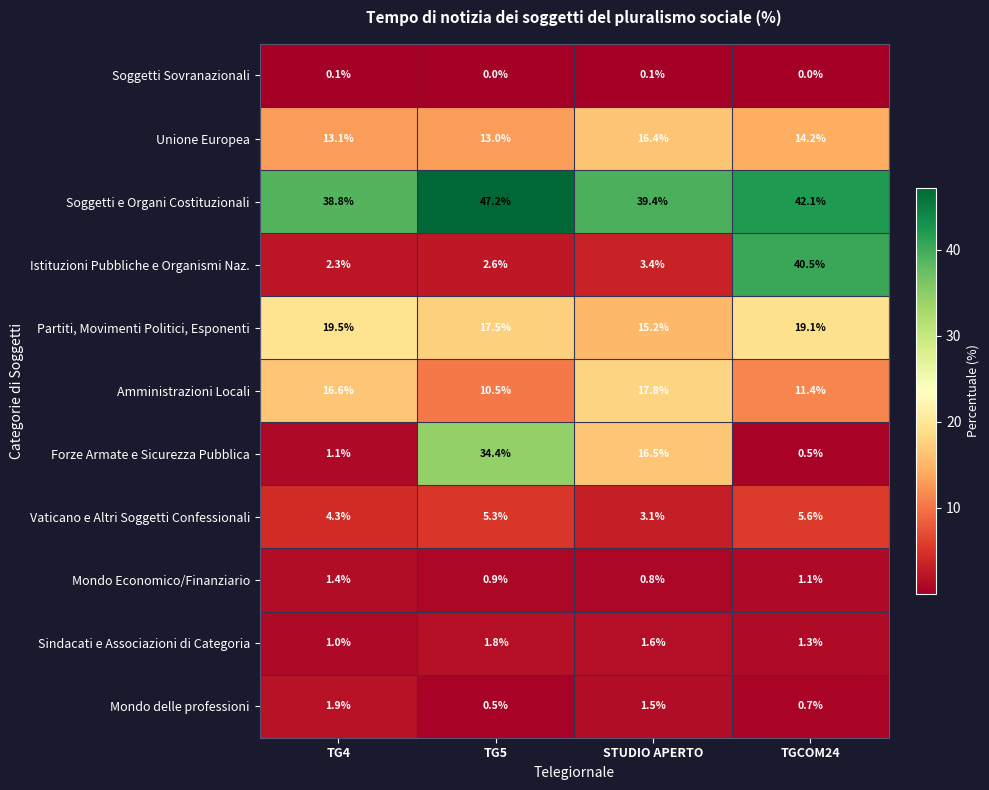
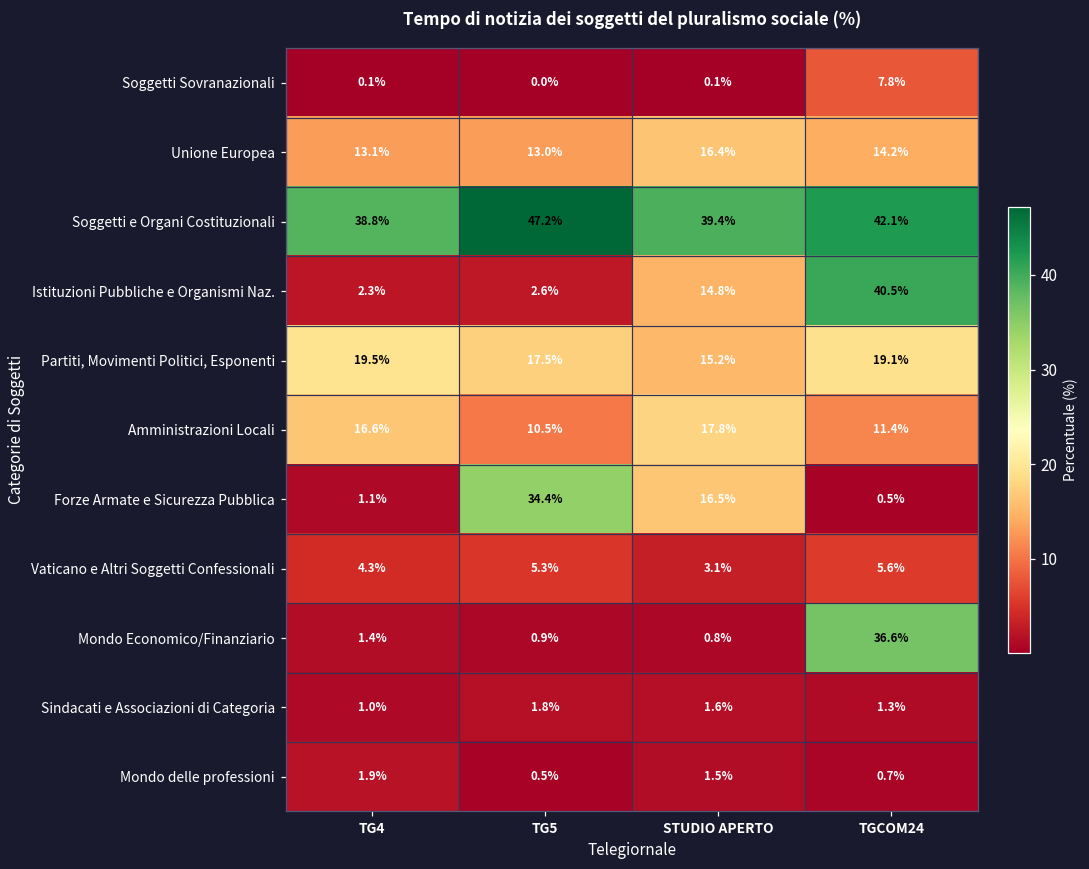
  {
    "Soggetti Sovranazionali": {
      "TG4": "0.1%",
      "TG5": "0.0%",
      "STUDIO APERTO": "0.1%",
-     "TGCOM24": "0.0%"
+     "TGCOM24": "7.8%"
    },
    "Unione Europea": {
      "TG4": "13.1%",
      "TG5": "13.0%",
      "STUDIO APERTO": "16.4%",
      "TGCOM24": "14.2%"
    },
    "Soggetti e Organi Costituzionali": {
      "TG4": "38.8%",
      "TG5": "47.2%",
      "STUDIO APERTO": "39.4%",
      "TGCOM24": "42.1%"
    },
    "Istituzioni Pubbliche e Organismi Naz.": {
      "TG4": "2.3%",
      "TG5": "2.6%",
-     "STUDIO APERTO": "3.4%",
+     "STUDIO APERTO": "14.8%",
      "TGCOM24": "40.5%"
    },
    "Partiti, Movimenti Politici, Esponenti": {
      "TG4": "19.5%",
      "TG5": "17.5%",
      "STUDIO APERTO": "15.2%",
      "TGCOM24": "19.1%"
    },
    "Amministrazioni Locali": {
      "TG4": "16.6%",
      "TG5": "10.5%",
      "STUDIO APERTO": "17.8%",
      "TGCOM24": "11.4%"
    },
    "Forze Armate e Sicurezza Pubblica": {
      "TG4": "1.1%",
      "TG5": "34.4%",
      "STUDIO APERTO": "16.5%",
      "TGCOM24": "0.5%"
    },
    "Vaticano e Altri Soggetti Confessionali": {
      "TG4": "4.3%",
      "TG5": "5.3%",
      "STUDIO APERTO": "3.1%",
      "TGCOM24": "5.6%"
    },
    "Mondo Economico/Finanziario": {
      "TG4": "1.4%",
      "TG5": "0.9%",
      "STUDIO APERTO": "0.8%",
-     "TGCOM24": "1.1%"
+     "TGCOM24": "36.6%"
    },
    "Sindacati e Associazioni di Categoria": {
      "TG4": "1.0%",
      "TG5": "1.8%",
      "STUDIO APERTO": "1.6%",
      "TGCOM24": "1.3%"
    },
    "Mondo delle professioni": {
      "TG4": "1.9%",
      "TG5": "0.5%",
      "STUDIO APERTO": "1.5%",
      "TGCOM24": "0.7%"
    }
  }
